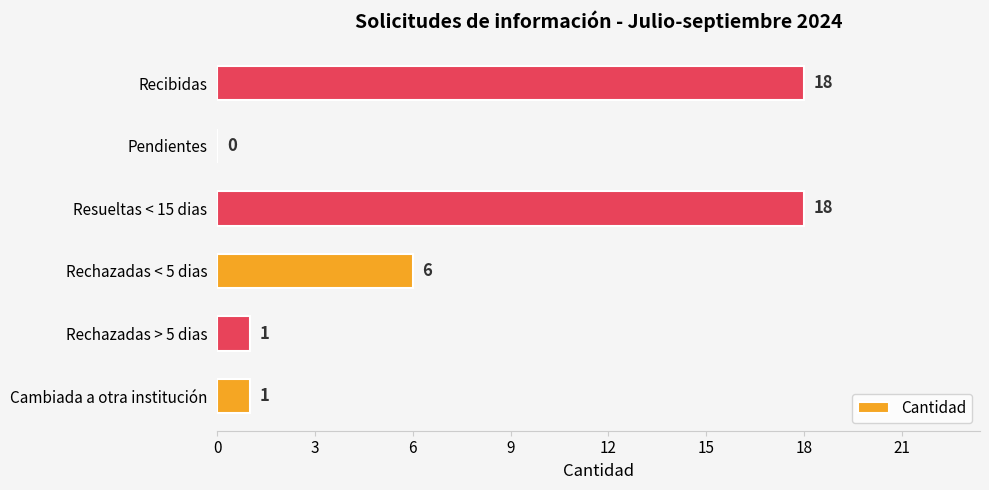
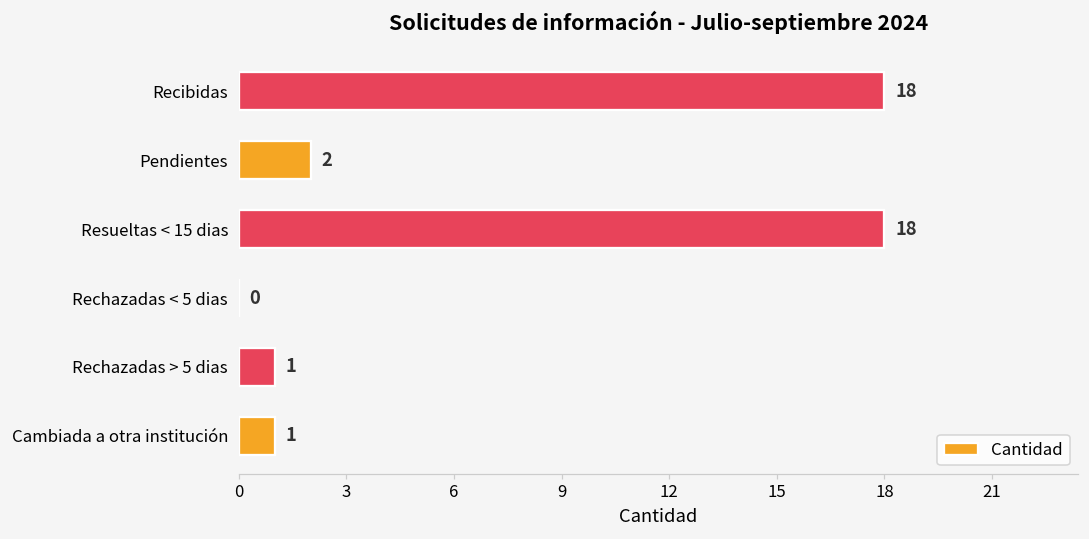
  {
    "Recibidas": 18,
-   "Pendientes": 0,
+   "Pendientes": 2,
    "Resueltas < 15 dias": 18,
-   "Rechazadas < 5 dias": 6,
+   "Rechazadas < 5 dias": 0,
    "Rechazadas > 5 dias": 1,
    "Cambiada a otra institución": 1
  }
